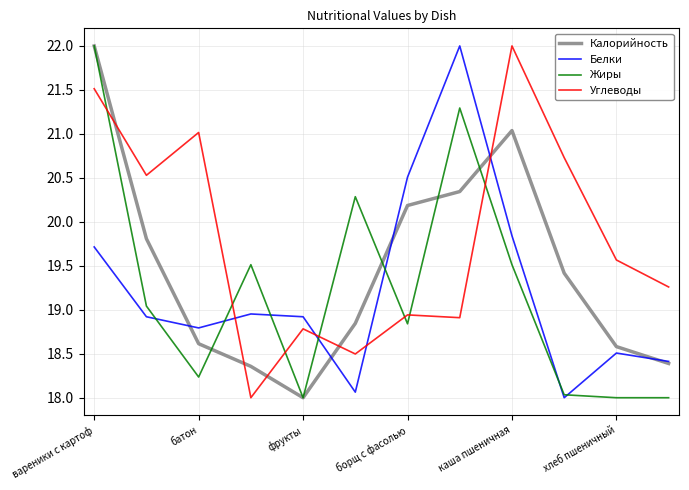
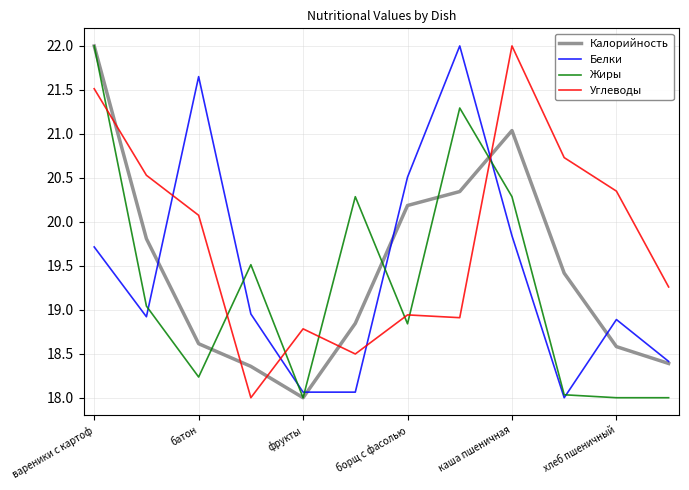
  {
    "Калорийность": {
      "батон": 18.6,
      "борщ с фасолью": 20.2,
      "каша пшеничная": 21.0,
      "хлеб пшеничный": 18.6
    },
    "Белки": {
      "вареники с картоф": 19.7,
-     "батон": 18.8,
-     "фрукты": 18.9,
+     "батон": 21.7,
+     "фрукты": 18.1,
      "борщ с фасолью": 20.5,
      "каша пшеничная": 19.8,
-     "хлеб пшеничный": 18.5
+     "хлеб пшеничный": 18.9
    },
    "Жиры": {
      "батон": 18.2,
      "борщ с фасолью": 18.8,
-     "каша пшеничная": 19.5,
+     "каша пшеничная": 20.3,
      "хлеб пшеничный": 18.0
    },
    "Углеводы": {
      "вареники с картоф": 21.5,
-     "батон": 21.0,
+     "батон": 20.1,
      "фрукты": 18.8,
      "борщ с фасолью": 18.9,
      "каша пшеничная": 22.0,
-     "хлеб пшеничный": 19.6
+     "хлеб пшеничный": 20.3
    }
  }
